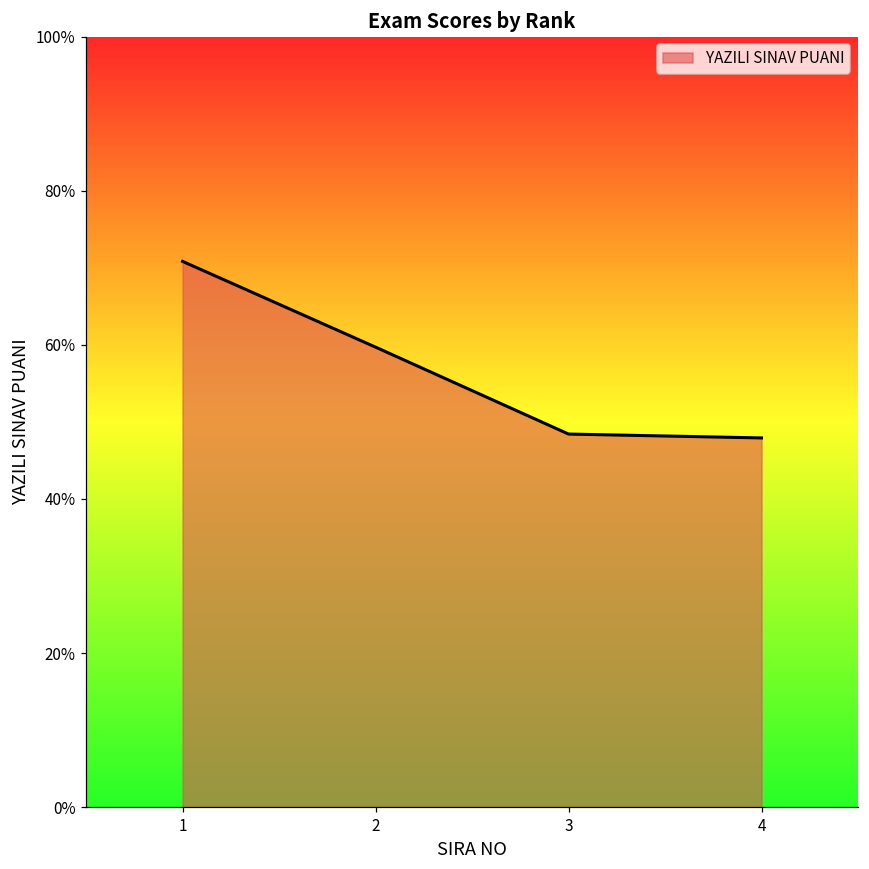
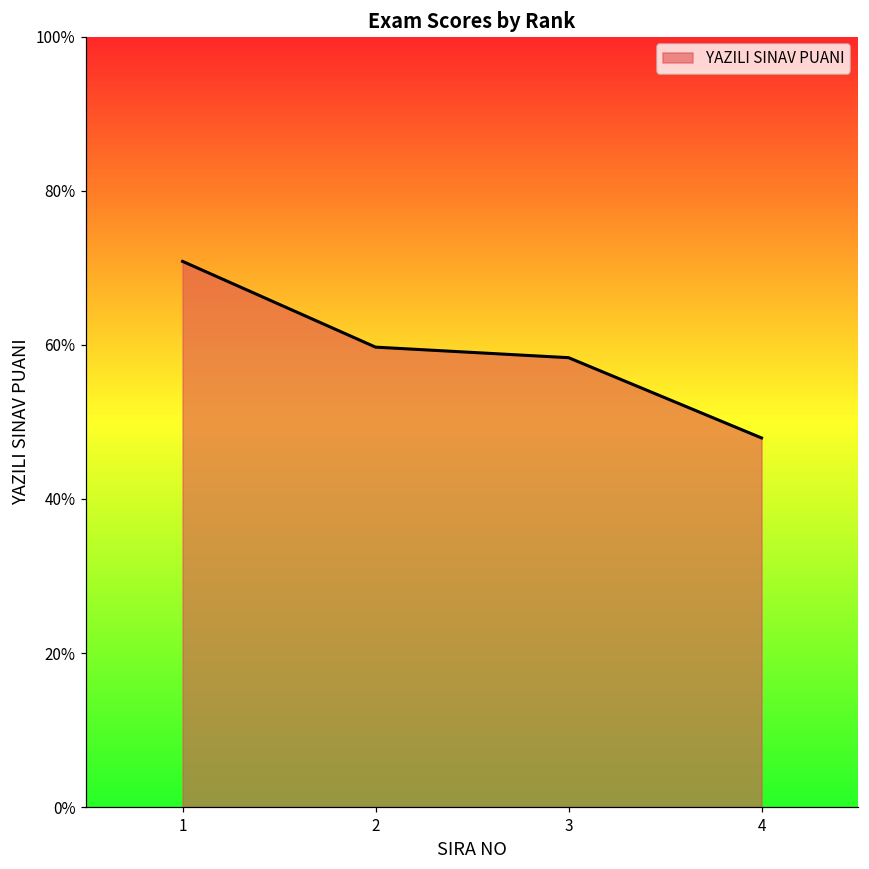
  {
    "1": "71%",
    "2": "60%",
-   "3": "48%",
+   "3": "58%",
    "4": "48%"
  }
